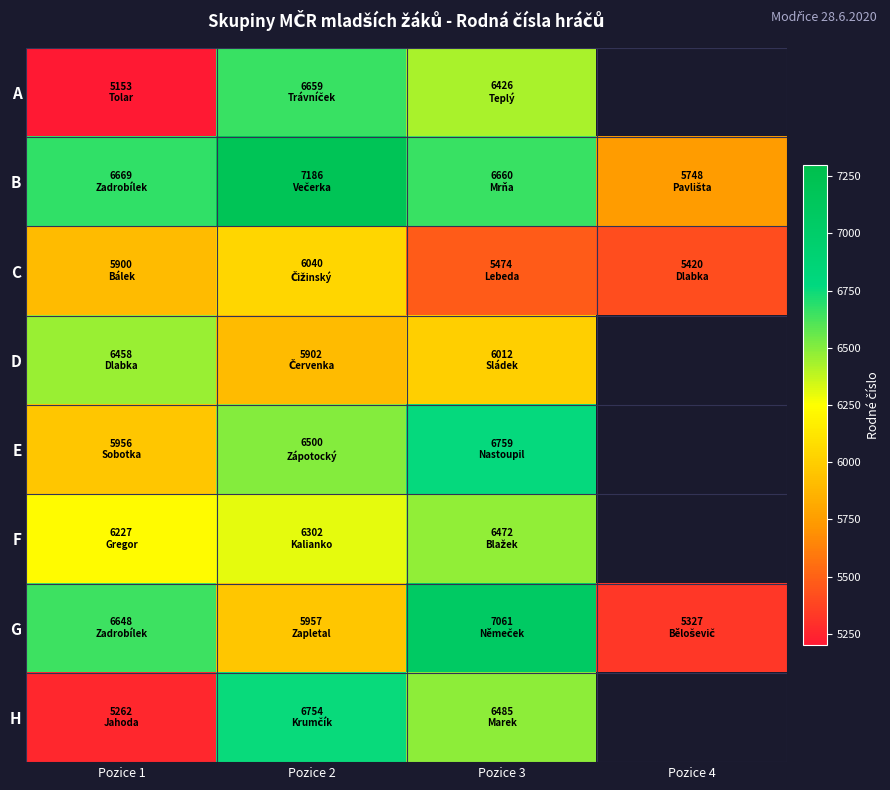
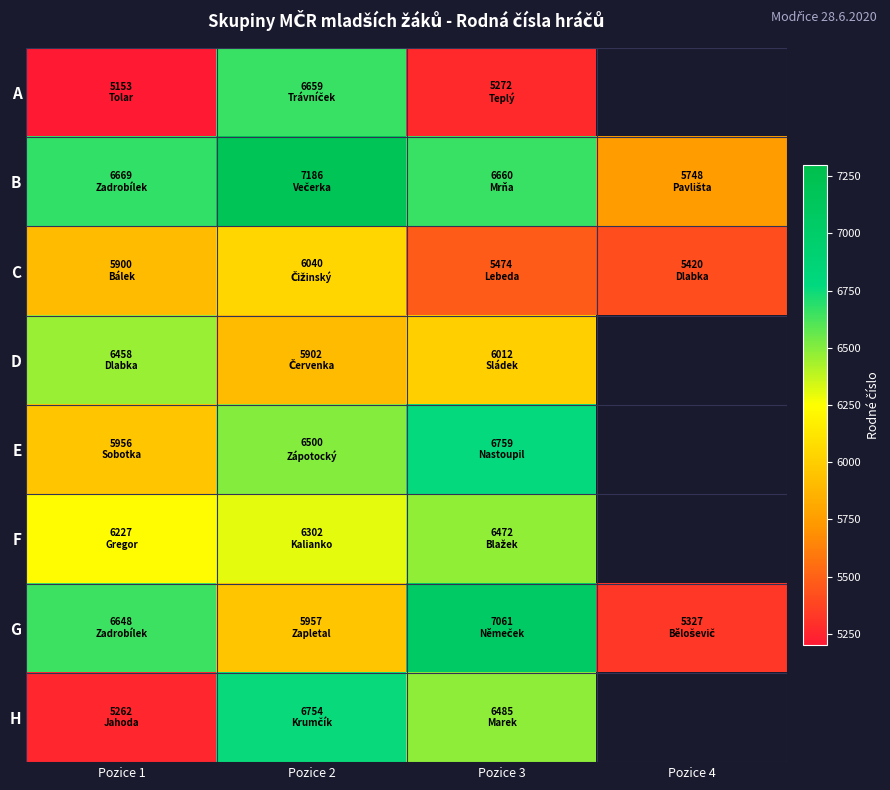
  {
    "A": {
      "Pozice 1": 5153,
      "Pozice 2": 6659,
-     "Pozice 3": 6426
+     "Pozice 3": 5272
    },
    "B": {
      "Pozice 1": 6669,
      "Pozice 2": 7186,
      "Pozice 3": 6660,
      "Pozice 4": 5748
    },
    "C": {
      "Pozice 1": 5900,
      "Pozice 2": 6040,
      "Pozice 3": 5474,
      "Pozice 4": 5420
    },
    "D": {
      "Pozice 1": 6458,
      "Pozice 2": 5902,
      "Pozice 3": 6012
    },
    "E": {
      "Pozice 1": 5956,
      "Pozice 2": 6500,
      "Pozice 3": 6759
    },
    "F": {
      "Pozice 1": 6227,
      "Pozice 2": 6302,
      "Pozice 3": 6472
    },
    "G": {
      "Pozice 1": 6648,
      "Pozice 2": 5957,
      "Pozice 3": 7061,
      "Pozice 4": 5327
    },
    "H": {
      "Pozice 1": 5262,
      "Pozice 2": 6754,
      "Pozice 3": 6485
    }
  }
